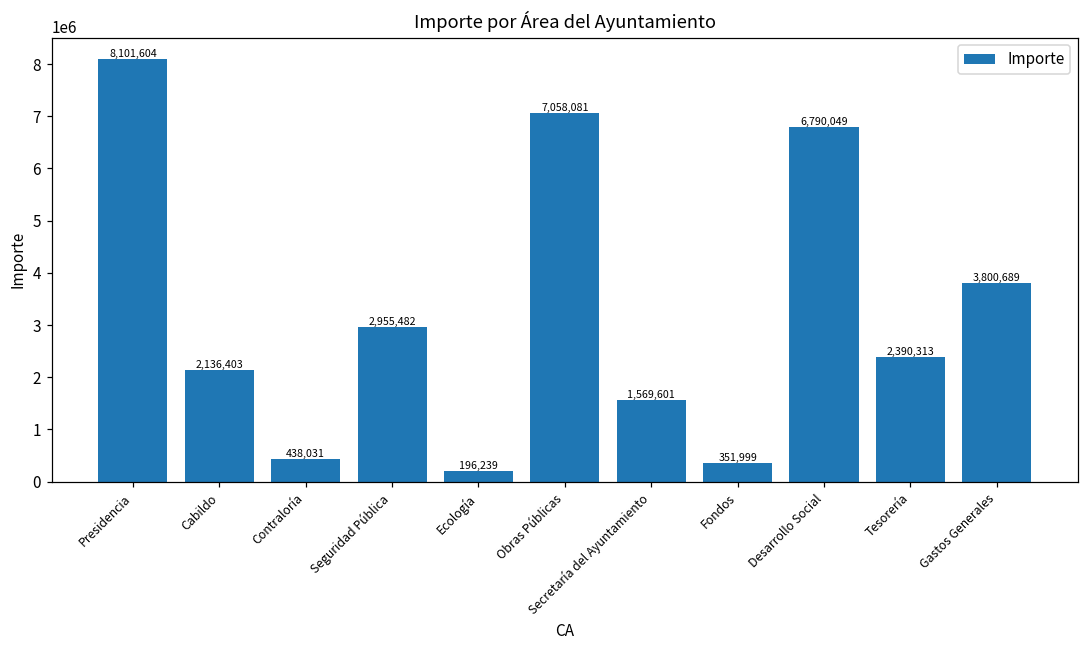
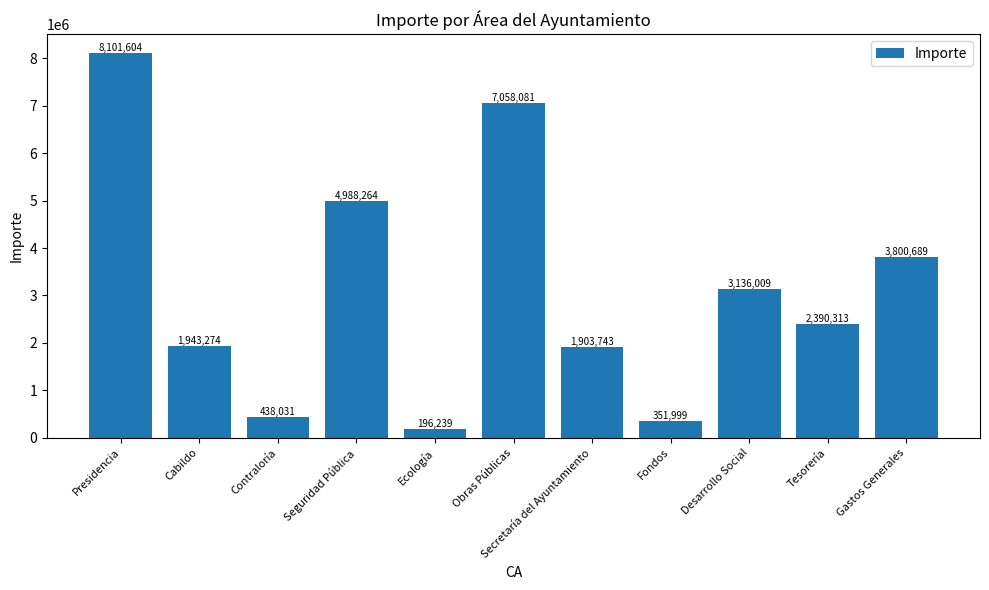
  {
    "Presidencia": "8,101,604",
-   "Cabildo": "2,136,403",
+   "Cabildo": "1,943,274",
    "Contraloría": "438,031",
-   "Seguridad Pública": "2,955,482",
+   "Seguridad Pública": "4,988,264",
    "Ecología": "196,239",
    "Obras Públicas": "7,058,081",
-   "Secretaría del Ayuntamiento": "1,569,601",
+   "Secretaría del Ayuntamiento": "1,903,743",
    "Fondos": "351,999",
-   "Desarrollo Social": "6,790,049",
+   "Desarrollo Social": "3,136,009",
    "Tesorería": "2,390,313",
    "Gastos Generales": "3,800,689"
  }
